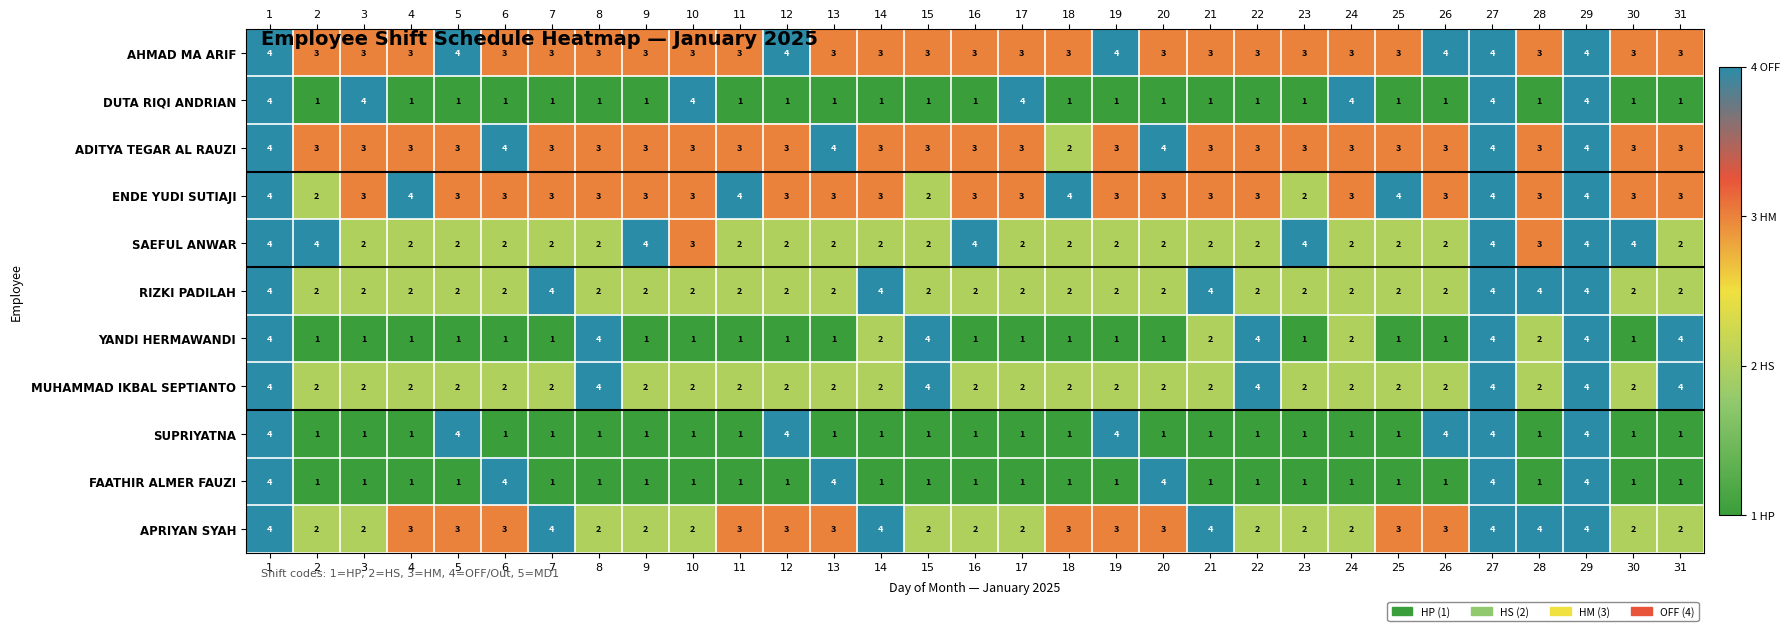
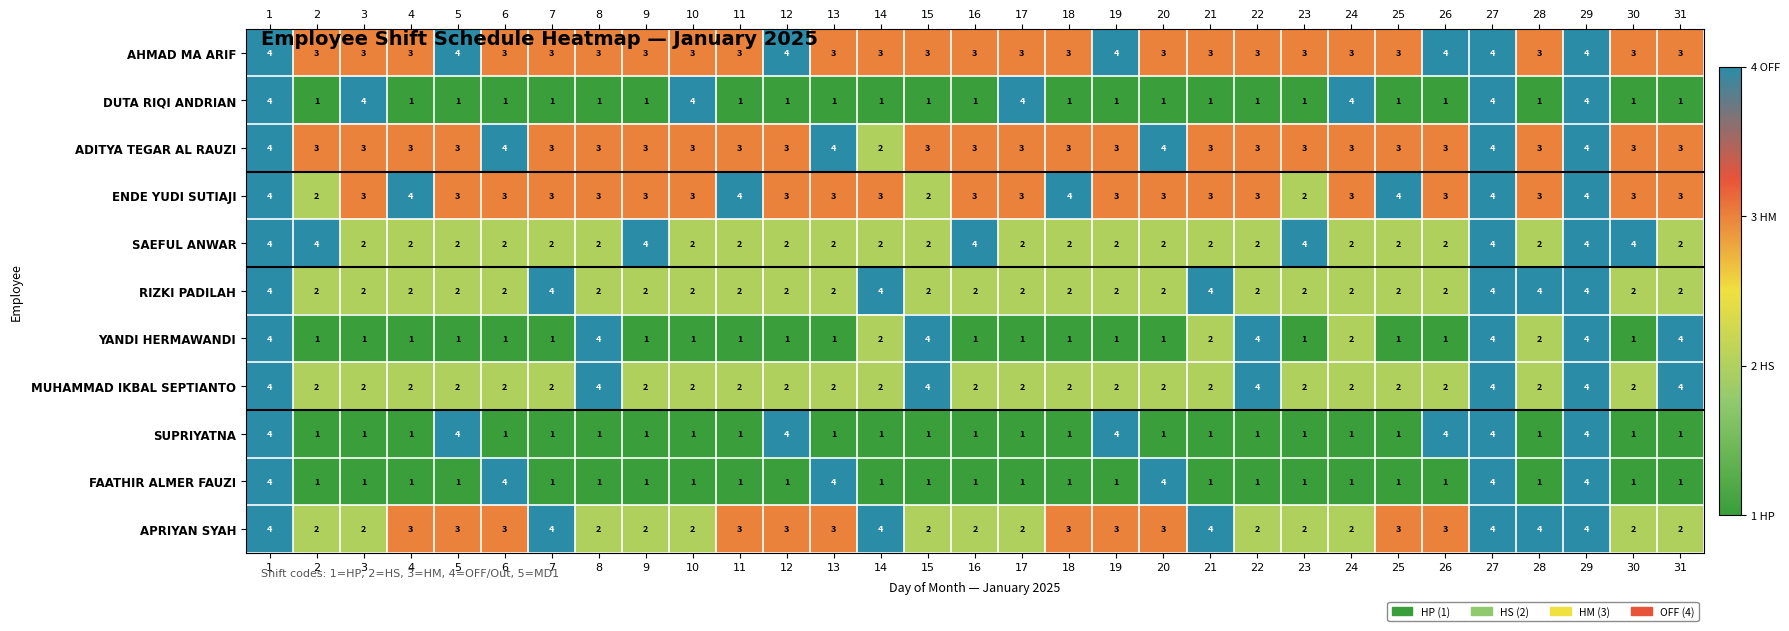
  {
    "ADITYA TEGAR AL RAUZI": {
      "1": 4,
      "2": 3,
      "3": 3,
      "4": 3,
      "5": 3,
      "6": 4,
      "7": 3,
      "8": 3,
      "9": 3,
      "10": 3,
      "11": 3,
      "12": 3,
      "13": 4,
-     "14": 3,
+     "14": 2,
      "15": 3,
      "16": 3,
      "17": 3,
-     "18": 2,
+     "18": 3,
      "19": 3,
      "20": 4,
      "21": 3,
      "22": 3,
      "23": 3,
      "24": 3,
      "25": 3,
      "26": 3,
      "27": 4,
      "28": 3,
      "29": 4,
      "30": 3,
      "31": 3
    },
    "SAEFUL ANWAR": {
      "1": 4,
      "2": 4,
      "3": 2,
      "4": 2,
      "5": 2,
      "6": 2,
      "7": 2,
      "8": 2,
      "9": 4,
-     "10": 3,
+     "10": 2,
      "11": 2,
      "12": 2,
      "13": 2,
      "14": 2,
      "15": 2,
      "16": 4,
      "17": 2,
      "18": 2,
      "19": 2,
      "20": 2,
      "21": 2,
      "22": 2,
      "23": 4,
      "24": 2,
      "25": 2,
      "26": 2,
      "27": 4,
-     "28": 3,
+     "28": 2,
      "29": 4,
      "30": 4,
      "31": 2
    }
  }
